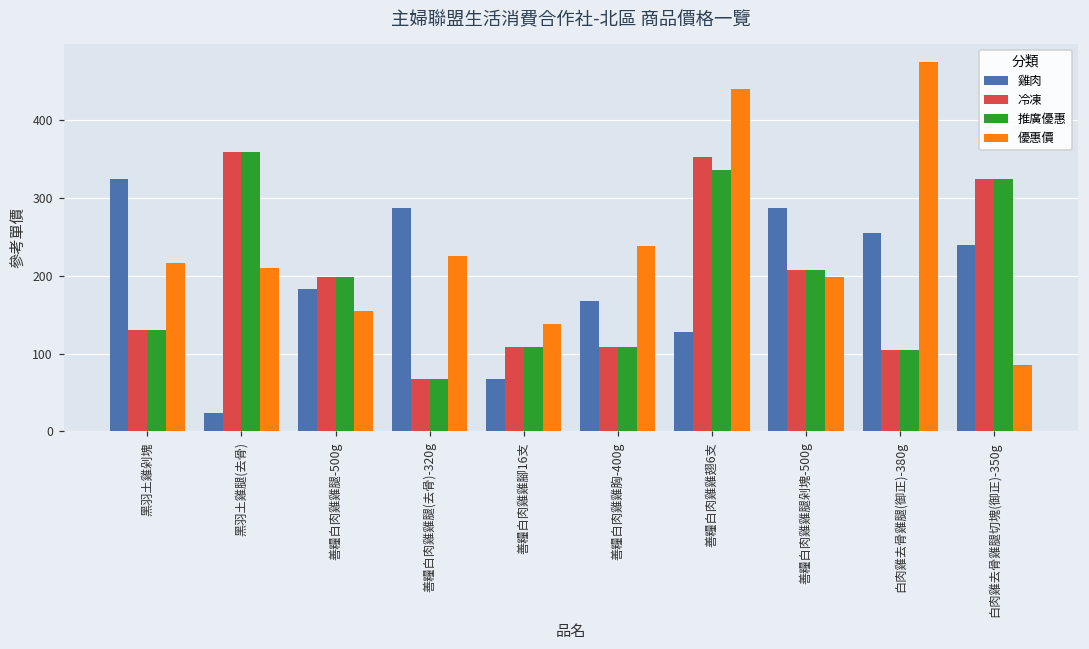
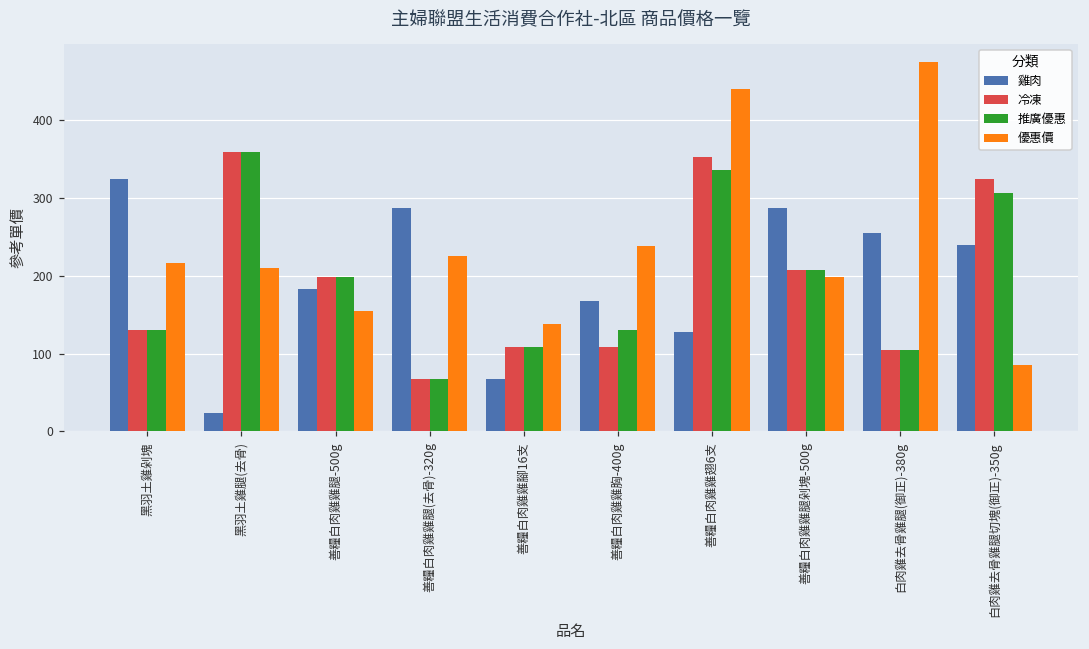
  {
    "雞肉": {
      "黑羽土雞剁塊": 330,
      "黑羽土雞腿(去骨)": 20,
      "善糧白肉雞雞腿-500g": 180,
      "善糧白肉雞雞腿(去骨)-320g": 290,
      "善糧白肉雞雞腳16支": 70,
      "善糧白肉雞雞胸-400g": 170,
      "善糧白肉雞雞翅6支": 130,
      "善糧白肉雞雞腿剁塊-500g": 290,
      "白肉雞去骨雞腿(御正)-380g": 260,
      "白肉雞去骨雞腿切塊(御正)-350g": 240
    },
    "冷凍": {
      "黑羽土雞剁塊": 130,
      "黑羽土雞腿(去骨)": 360,
      "善糧白肉雞雞腿-500g": 200,
      "善糧白肉雞雞腿(去骨)-320g": 70,
      "善糧白肉雞雞腳16支": 110,
      "善糧白肉雞雞胸-400g": 110,
      "善糧白肉雞雞翅6支": 350,
      "善糧白肉雞雞腿剁塊-500g": 210,
      "白肉雞去骨雞腿(御正)-380g": 110,
      "白肉雞去骨雞腿切塊(御正)-350g": 330
    },
    "推廣優惠": {
      "黑羽土雞剁塊": 130,
      "黑羽土雞腿(去骨)": 360,
      "善糧白肉雞雞腿-500g": 200,
      "善糧白肉雞雞腿(去骨)-320g": 70,
      "善糧白肉雞雞腳16支": 110,
-     "善糧白肉雞雞胸-400g": 110,
+     "善糧白肉雞雞胸-400g": 130,
      "善糧白肉雞雞翅6支": 340,
      "善糧白肉雞雞腿剁塊-500g": 210,
      "白肉雞去骨雞腿(御正)-380g": 110,
-     "白肉雞去骨雞腿切塊(御正)-350g": 330
+     "白肉雞去骨雞腿切塊(御正)-350g": 310
    },
    "優惠價": {
      "黑羽土雞剁塊": 220,
      "黑羽土雞腿(去骨)": 210,
      "善糧白肉雞雞腿-500g": 160,
      "善糧白肉雞雞腿(去骨)-320g": 230,
      "善糧白肉雞雞腳16支": 140,
      "善糧白肉雞雞胸-400g": 240,
      "善糧白肉雞雞翅6支": 440,
      "善糧白肉雞雞腿剁塊-500g": 200,
      "白肉雞去骨雞腿(御正)-380g": 480,
      "白肉雞去骨雞腿切塊(御正)-350g": 90
    }
  }
